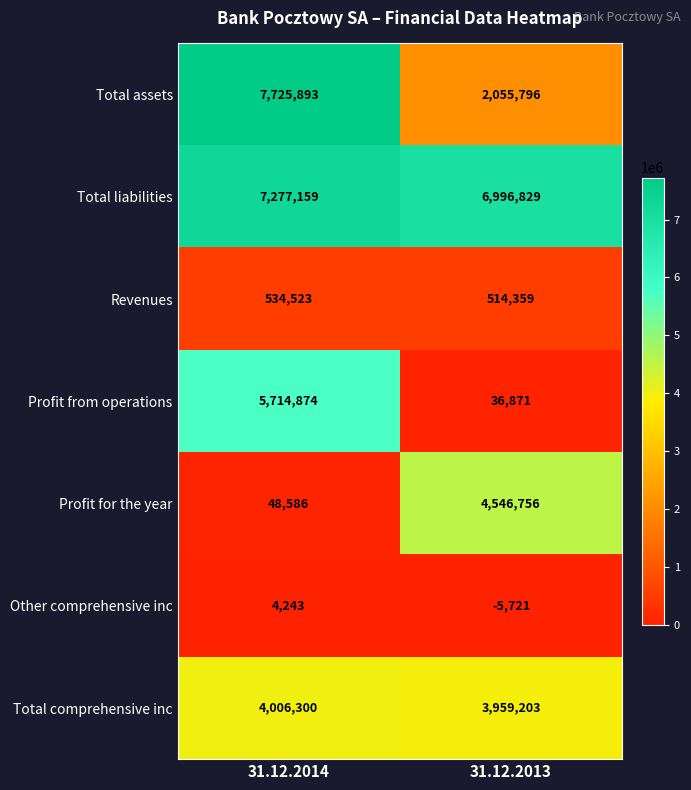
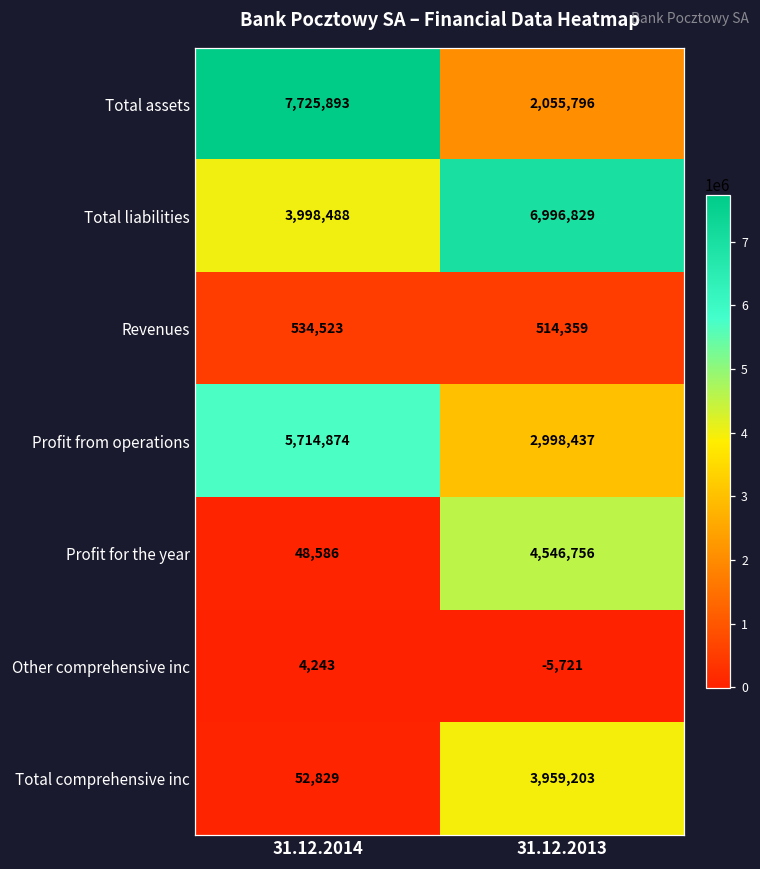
  {
    "Total assets": {
      "31.12.2014": "7,725,893",
      "31.12.2013": "2,055,796"
    },
    "Total liabilities": {
-     "31.12.2014": "7,277,159",
+     "31.12.2014": "3,998,488",
      "31.12.2013": "6,996,829"
    },
    "Revenues": {
      "31.12.2014": "534,523",
      "31.12.2013": "514,359"
    },
    "Profit from operations": {
      "31.12.2014": "5,714,874",
-     "31.12.2013": "36,871"
+     "31.12.2013": "2,998,437"
    },
    "Profit for the year": {
      "31.12.2014": "48,586",
      "31.12.2013": "4,546,756"
    },
    "Other comprehensive inc": {
      "31.12.2014": "4,243",
      "31.12.2013": "-5,721"
    },
    "Total comprehensive inc": {
-     "31.12.2014": "4,006,300",
+     "31.12.2014": "52,829",
      "31.12.2013": "3,959,203"
    }
  }
